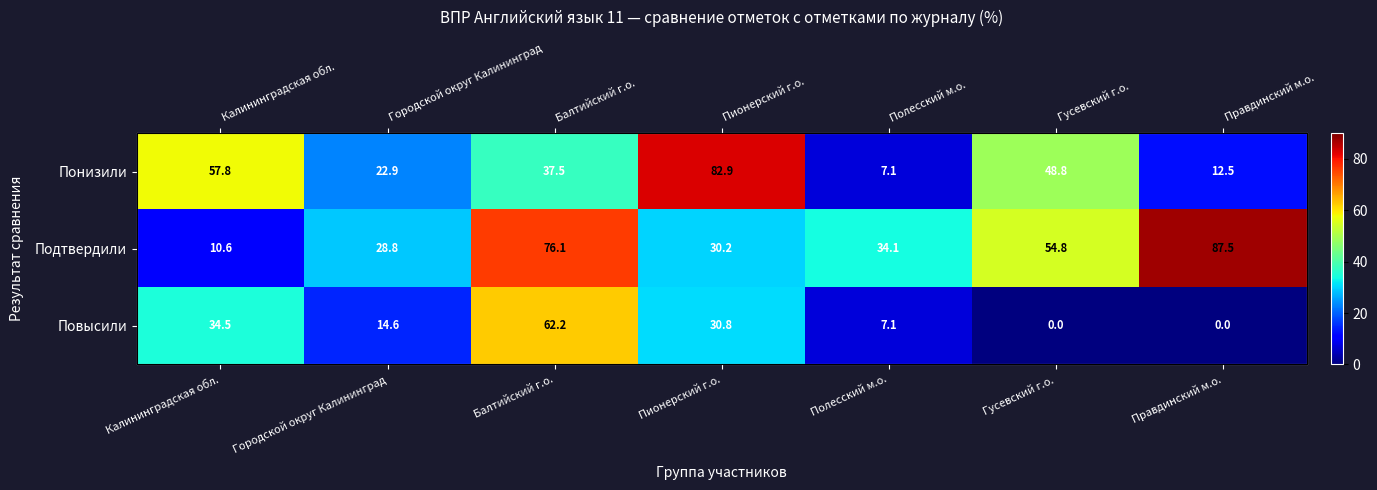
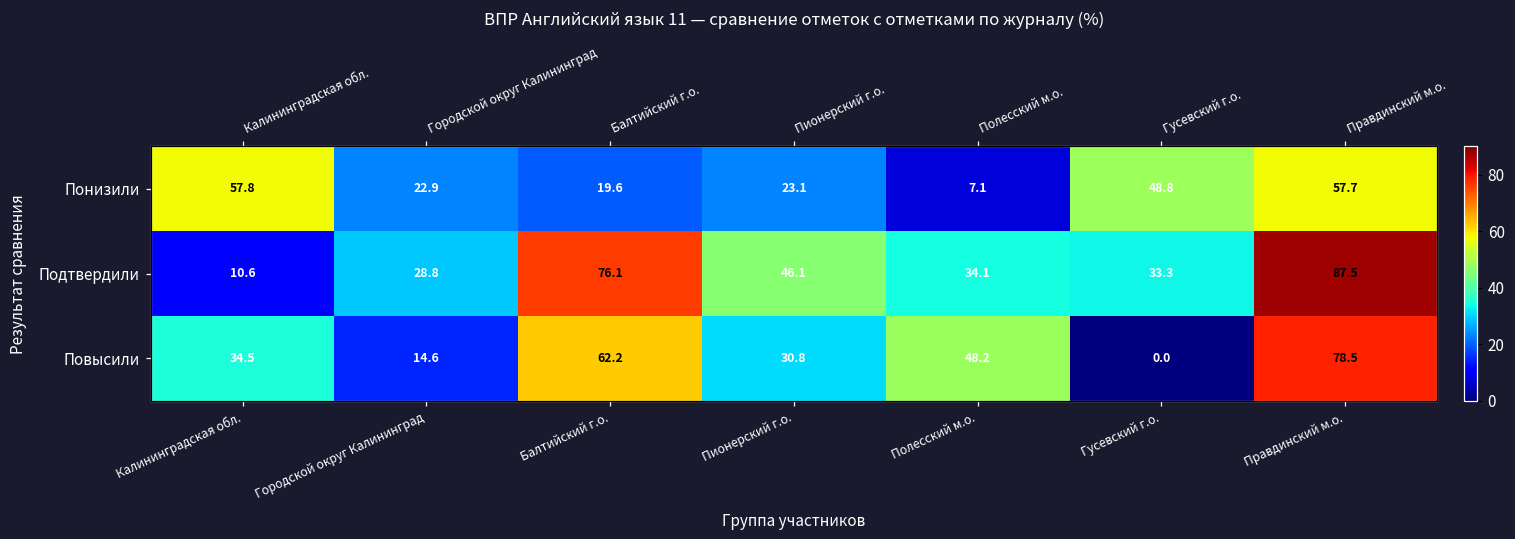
  {
    "Понизили": {
      "Калининградская обл.": 57.8,
      "Городской округ Калининград": 22.9,
-     "Балтийский г.о.": 37.5,
-     "Пионерский г.о.": 82.9,
+     "Балтийский г.о.": 19.6,
+     "Пионерский г.о.": 23.1,
      "Полесский м.о.": 7.1,
      "Гусевский г.о.": 48.8,
-     "Правдинский м.о.": 12.5
+     "Правдинский м.о.": 57.7
    },
    "Подтвердили": {
      "Калининградская обл.": 10.6,
      "Городской округ Калининград": 28.8,
      "Балтийский г.о.": 76.1,
-     "Пионерский г.о.": 30.2,
+     "Пионерский г.о.": 46.1,
      "Полесский м.о.": 34.1,
-     "Гусевский г.о.": 54.8,
+     "Гусевский г.о.": 33.3,
      "Правдинский м.о.": 87.5
    },
    "Повысили": {
      "Калининградская обл.": 34.5,
      "Городской округ Калининград": 14.6,
      "Балтийский г.о.": 62.2,
      "Пионерский г.о.": 30.8,
-     "Полесский м.о.": 7.1,
+     "Полесский м.о.": 48.2,
      "Гусевский г.о.": 0.0,
-     "Правдинский м.о.": 0.0
+     "Правдинский м.о.": 78.5
    }
  }
